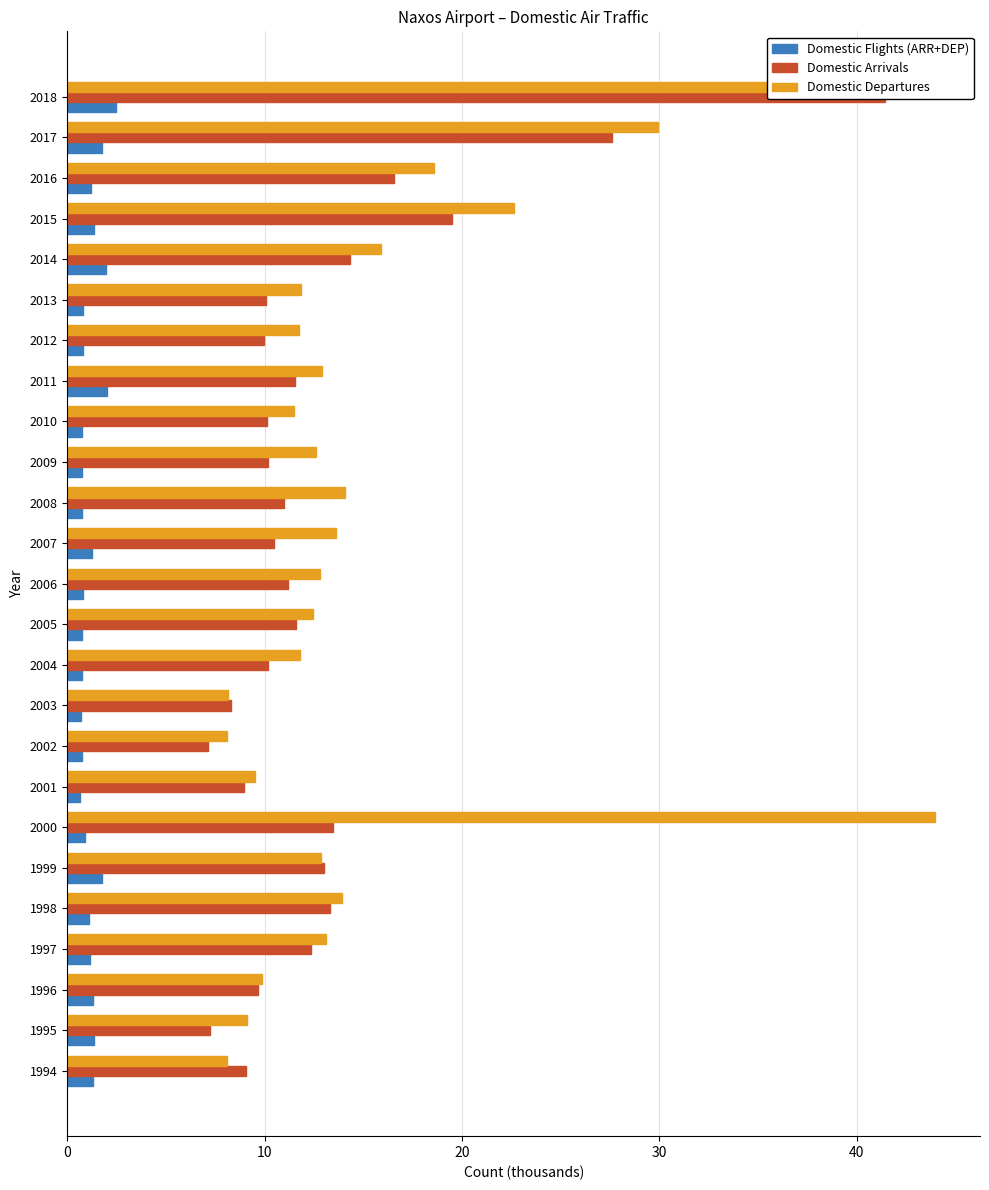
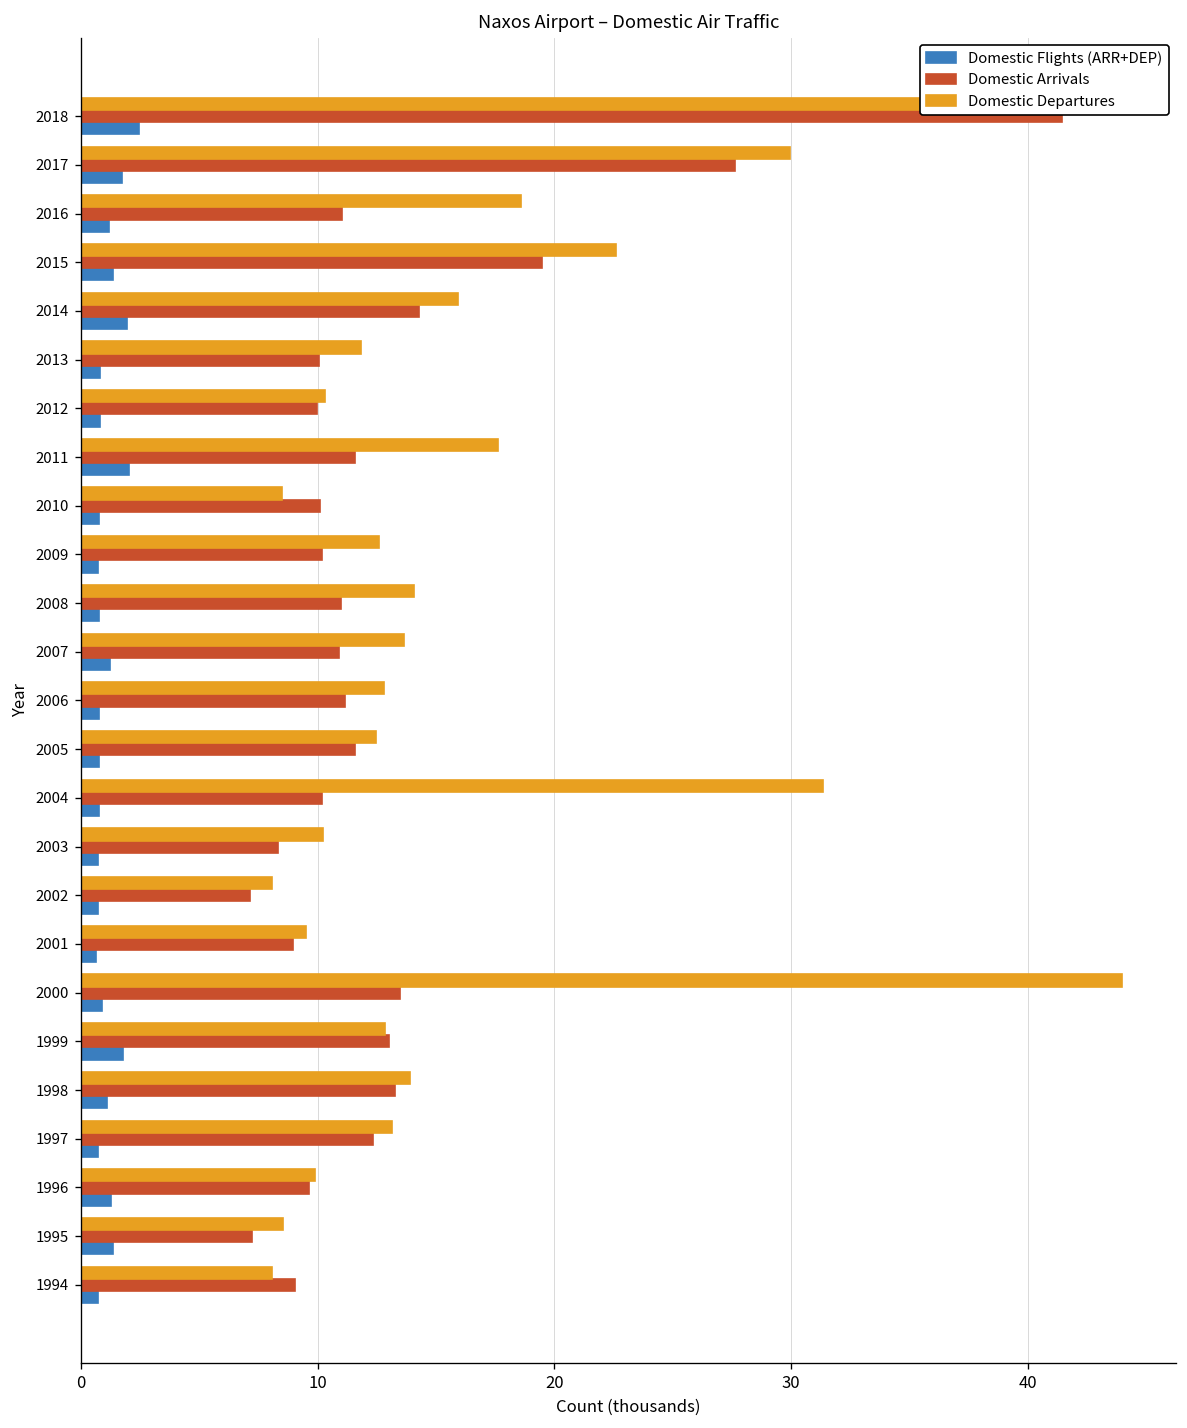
  {
    "Domestic Flights (ARR+DEP)": {
      "2018": 2.5,
      "2017": 1.8,
      "2016": 1.2,
      "2015": 1.3,
      "2014": 2.0,
      "2013": 0.8,
      "2012": 0.8,
      "2011": 2.0,
      "2010": 0.8,
      "2009": 0.7,
      "2008": 0.8,
      "2007": 1.2,
      "2006": 0.8,
      "2005": 0.8,
      "2004": 0.8,
      "2003": 0.7,
      "2002": 0.7,
      "2001": 0.7,
      "2000": 0.9,
      "1999": 1.8,
      "1998": 1.1,
-     "1997": 1.1,
+     "1997": 0.7,
      "1996": 1.3,
      "1995": 1.4,
-     "1994": 1.3
+     "1994": 0.7
    },
    "Domestic Arrivals": {
      "2017": 27.6,
-     "2016": 16.5,
+     "2016": 11.0,
      "2015": 19.5,
      "2014": 14.3,
      "2013": 10.1,
      "2012": 10.0,
      "2011": 11.6,
      "2010": 10.1,
      "2009": 10.2,
      "2008": 11.0,
-     "2007": 10.5,
+     "2007": 10.9,
      "2006": 11.2,
      "2005": 11.6,
      "2004": 10.2,
      "2003": 8.3,
      "2002": 7.1,
      "2001": 9.0,
      "2000": 13.5,
      "1999": 13.0,
      "1998": 13.3,
      "1997": 12.3,
      "1996": 9.6,
      "1995": 7.2,
      "1994": 9.1
    },
    "Domestic Departures": {
      "2017": 30.0,
      "2016": 18.6,
      "2015": 22.6,
      "2014": 15.9,
      "2013": 11.9,
-     "2012": 11.8,
-     "2011": 12.9,
-     "2010": 11.5,
+     "2012": 10.3,
+     "2011": 17.6,
+     "2010": 8.5,
      "2009": 12.6,
      "2008": 14.1,
      "2007": 13.6,
      "2006": 12.8,
      "2005": 12.5,
-     "2004": 11.8,
-     "2003": 8.2,
+     "2004": 31.3,
+     "2003": 10.2,
      "2002": 8.1,
      "2001": 9.5,
      "2000": 44.0,
      "1999": 12.8,
      "1998": 13.9,
      "1997": 13.1,
      "1996": 9.9,
-     "1995": 9.1,
+     "1995": 8.5,
      "1994": 8.1
    }
  }
